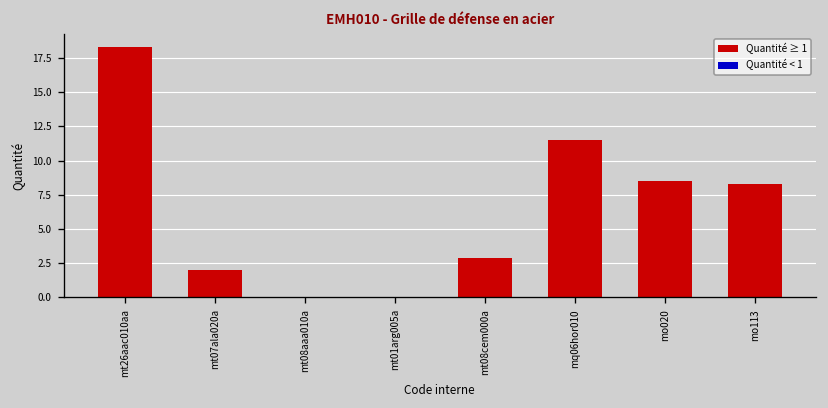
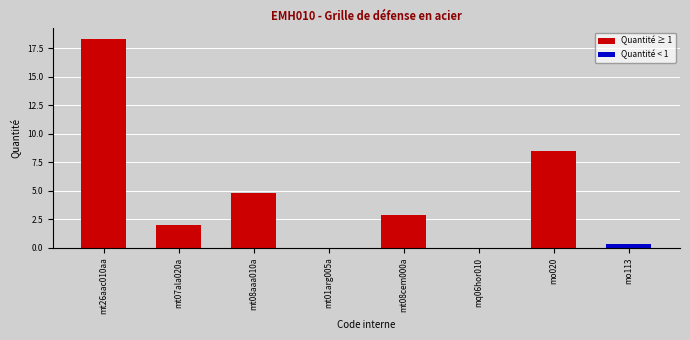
  {
    "mt26aac010aa": 18.3,
    "mt07ala020a": 2.0,
-   "mt08aaa010a": 0.0,
+   "mt08aaa010a": 4.8,
    "mt08cem000a": 2.9,
-   "mq06hor010": 11.5,
+   "mq06hor010": 0.0,
    "mo020": 8.5,
-   "mo113": 8.3
+   "mo113": 0.4
  }
